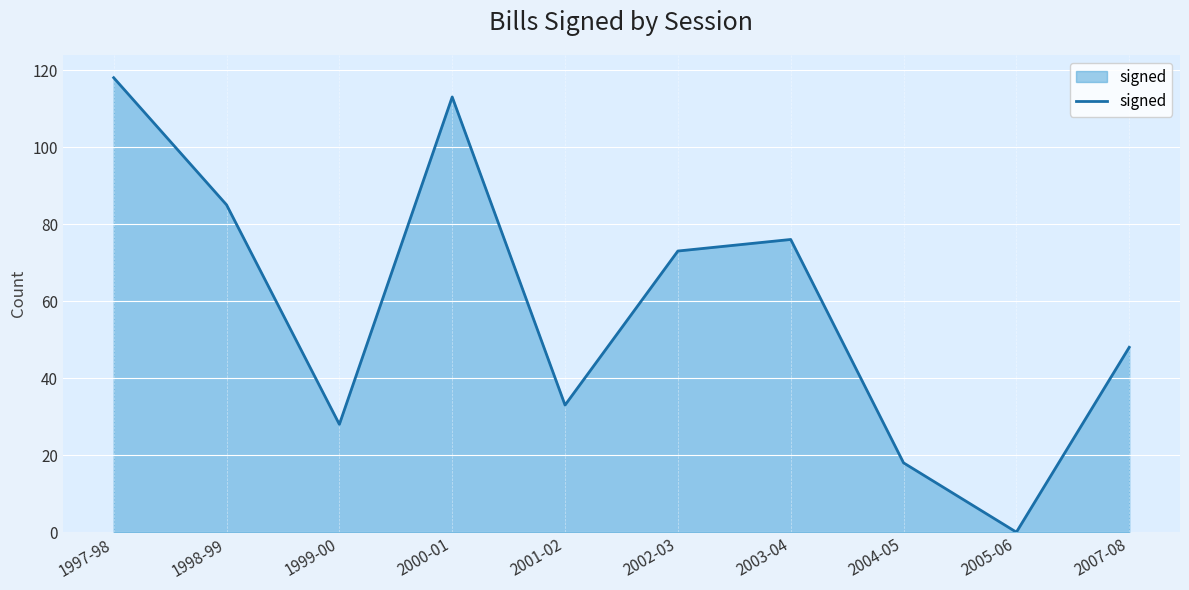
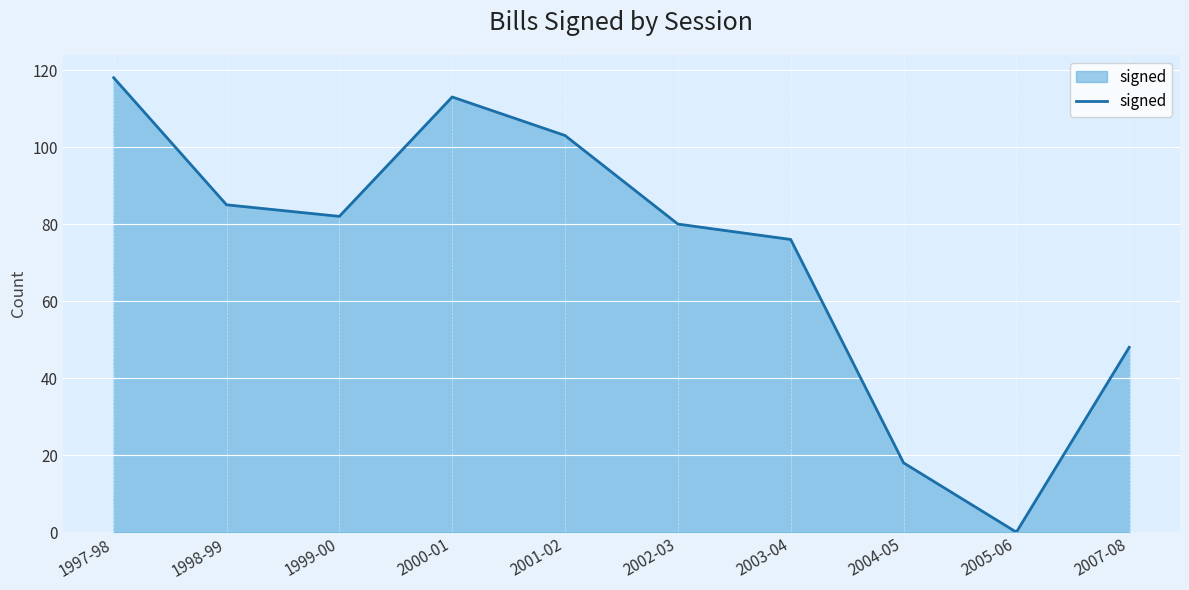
  {
    "1997-98": 118,
    "1998-99": 85,
-   "1999-00": 28,
+   "1999-00": 82,
    "2000-01": 113,
-   "2001-02": 33,
-   "2002-03": 73,
+   "2001-02": 103,
+   "2002-03": 80,
    "2003-04": 76,
    "2004-05": 18,
    "2005-06": 0,
    "2007-08": 48
  }
